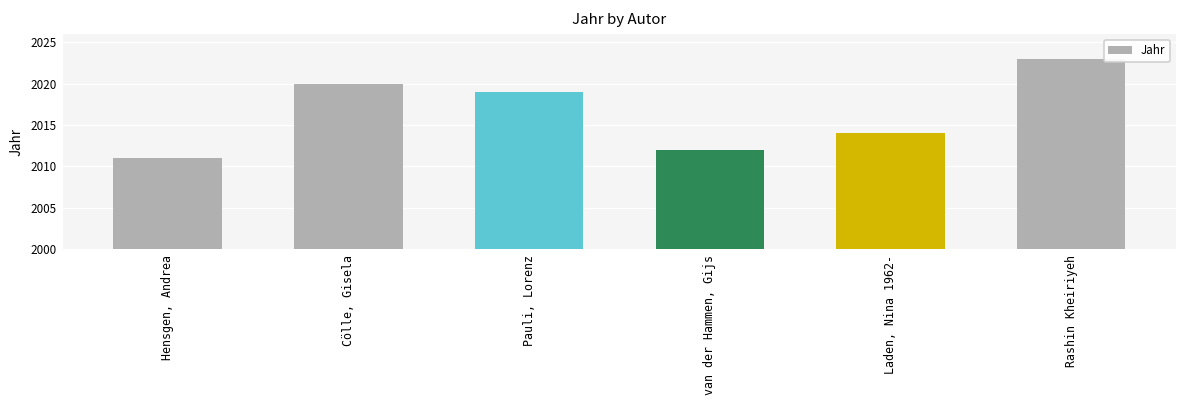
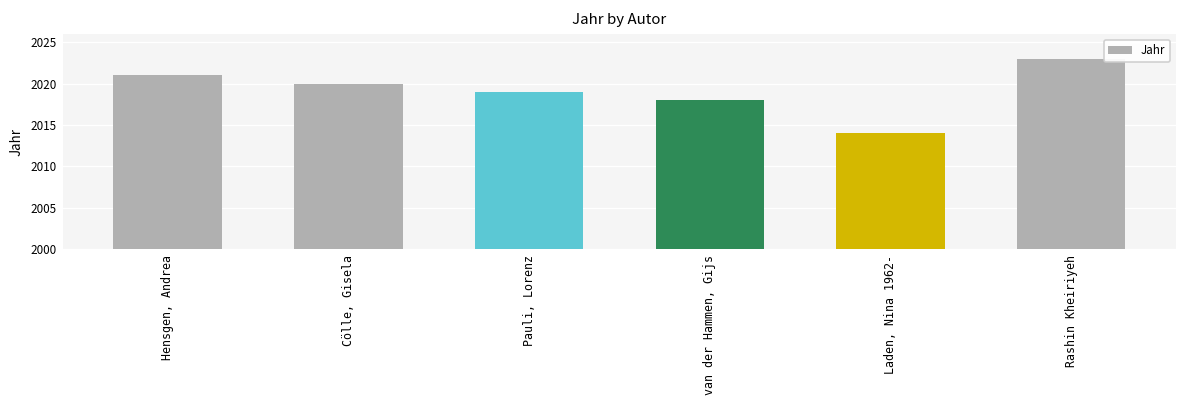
  {
-   "Hensgen, Andrea": 2011,
+   "Hensgen, Andrea": 2021,
    "Cölle, Gisela": 2020,
    "Pauli, Lorenz": 2019,
-   "van der Hammen, Gijs": 2012,
+   "van der Hammen, Gijs": 2018,
    "Laden, Nina 1962-": 2014,
    "Rashin Kheiriyeh": 2023
  }
